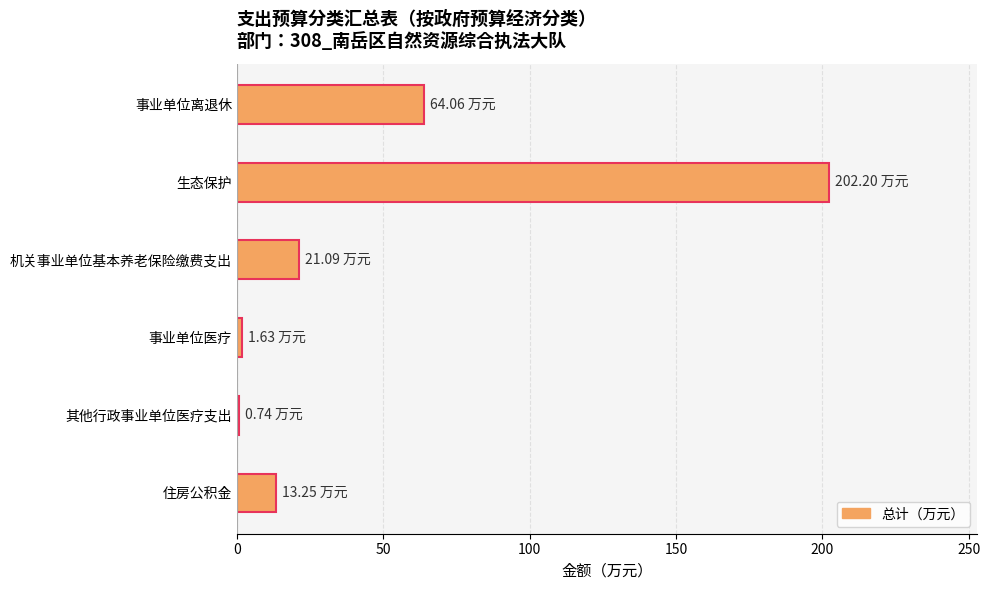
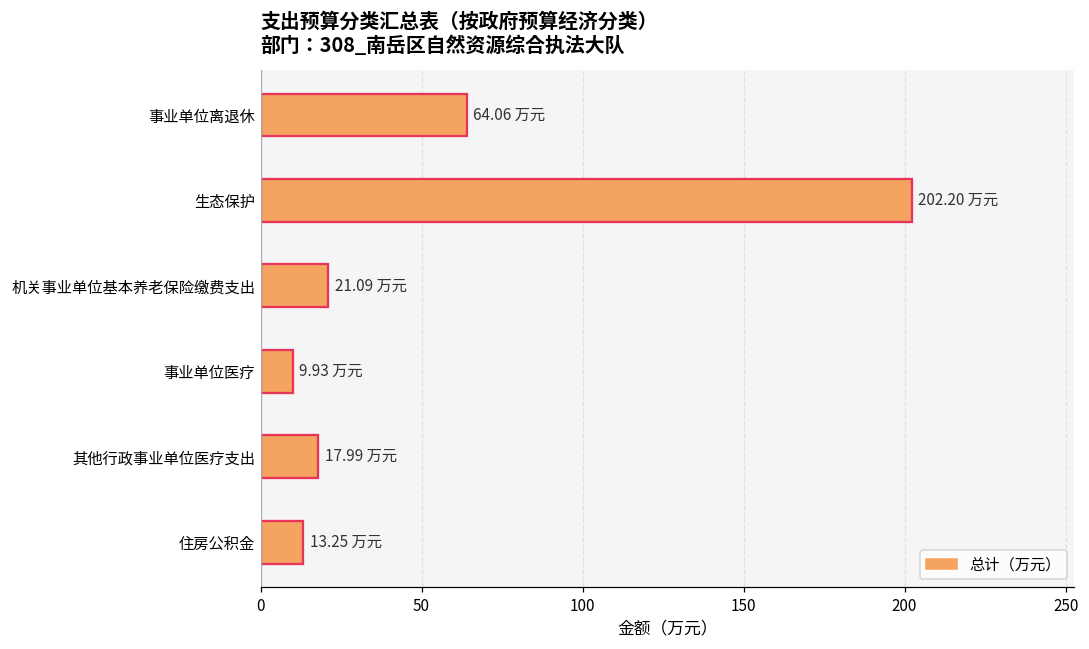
  {
    "事业单位离退休": 64.06,
    "生态保护": 202.20,
    "机关事业单位基本养老保险缴费支出": 21.09,
-   "事业单位医疗": 1.63,
-   "其他行政事业单位医疗支出": 0.74,
+   "事业单位医疗": 9.93,
+   "其他行政事业单位医疗支出": 17.99,
    "住房公积金": 13.25
  }
